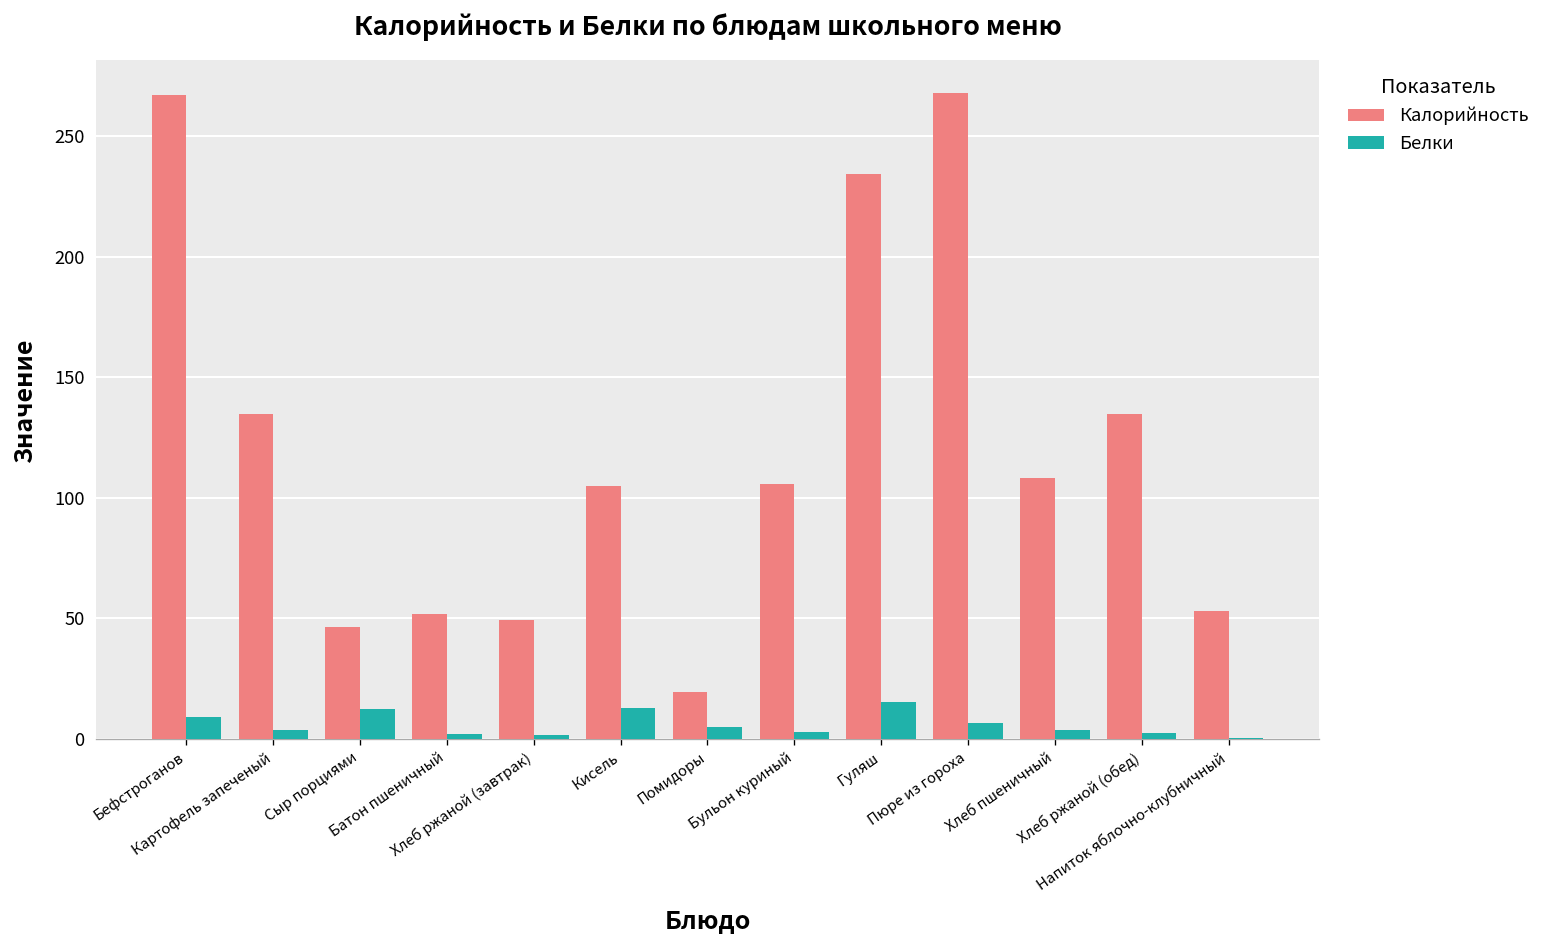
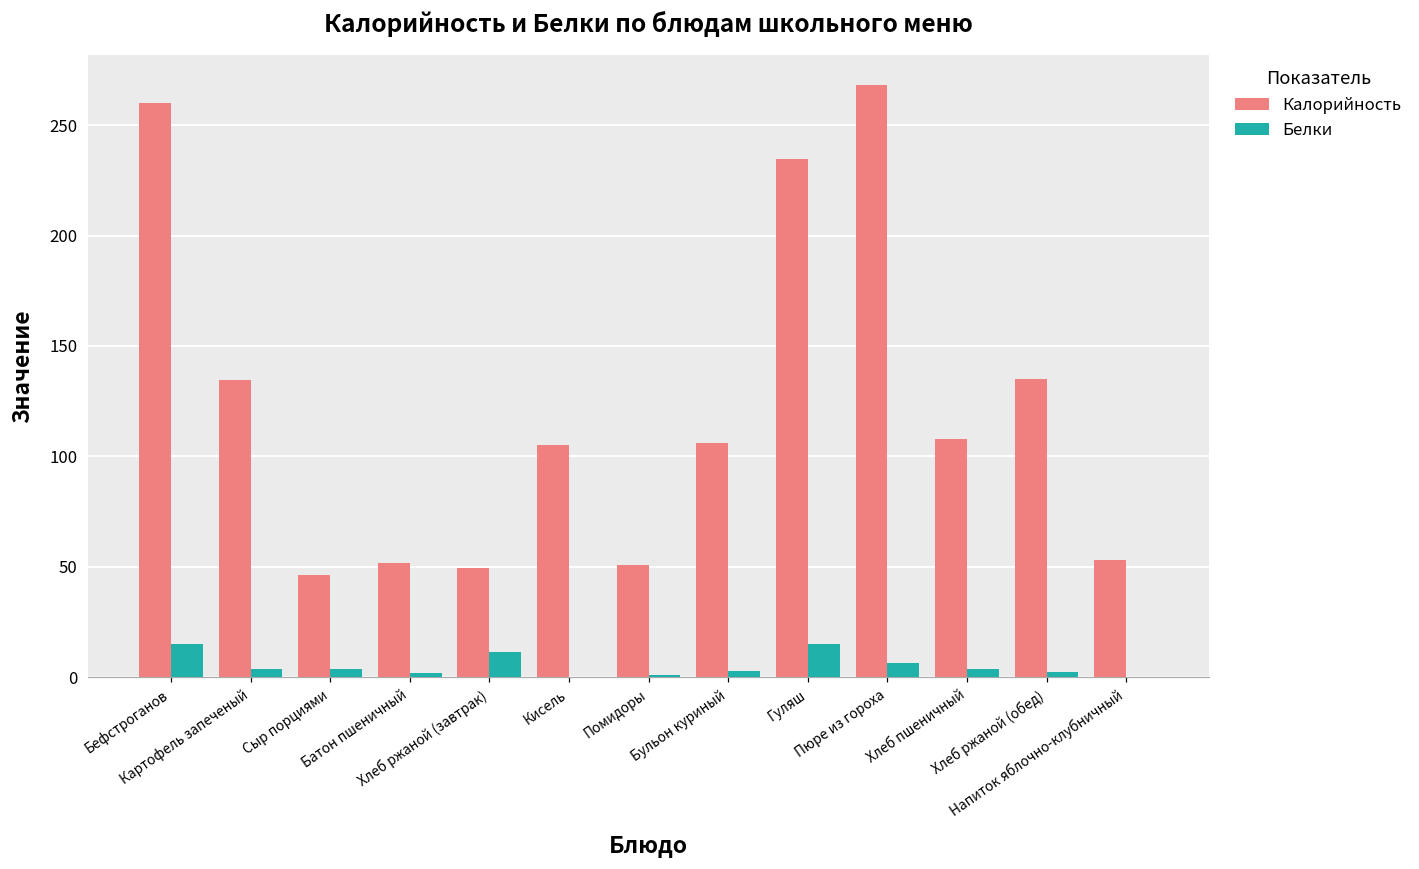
  {
    "Калорийность": {
-     "Бефстроганов": 267,
+     "Бефстроганов": 260,
      "Картофель запеченый": 135,
      "Сыр порциями": 47,
      "Батон пшеничный": 52,
      "Хлеб ржаной (завтрак)": 50,
      "Кисель": 105,
-     "Помидоры": 20,
+     "Помидоры": 51,
      "Бульон куриный": 106,
      "Гуляш": 235,
      "Пюре из гороха": 268,
      "Хлеб пшеничный": 108,
      "Хлеб ржаной (обед)": 135,
      "Напиток яблочно-клубничный": 53
    },
    "Белки": {
-     "Бефстроганов": 9,
+     "Бефстроганов": 15,
      "Картофель запеченый": 4,
-     "Сыр порциями": 12,
+     "Сыр порциями": 4,
      "Батон пшеничный": 2,
-     "Хлеб ржаной (завтрак)": 2,
-     "Кисель": 13,
-     "Помидоры": 5,
+     "Хлеб ржаной (завтрак)": 12,
+     "Кисель": 0,
+     "Помидоры": 1,
      "Бульон куриный": 3,
      "Гуляш": 15,
      "Пюре из гороха": 7,
      "Хлеб пшеничный": 4,
      "Хлеб ржаной (обед)": 3
    }
  }
